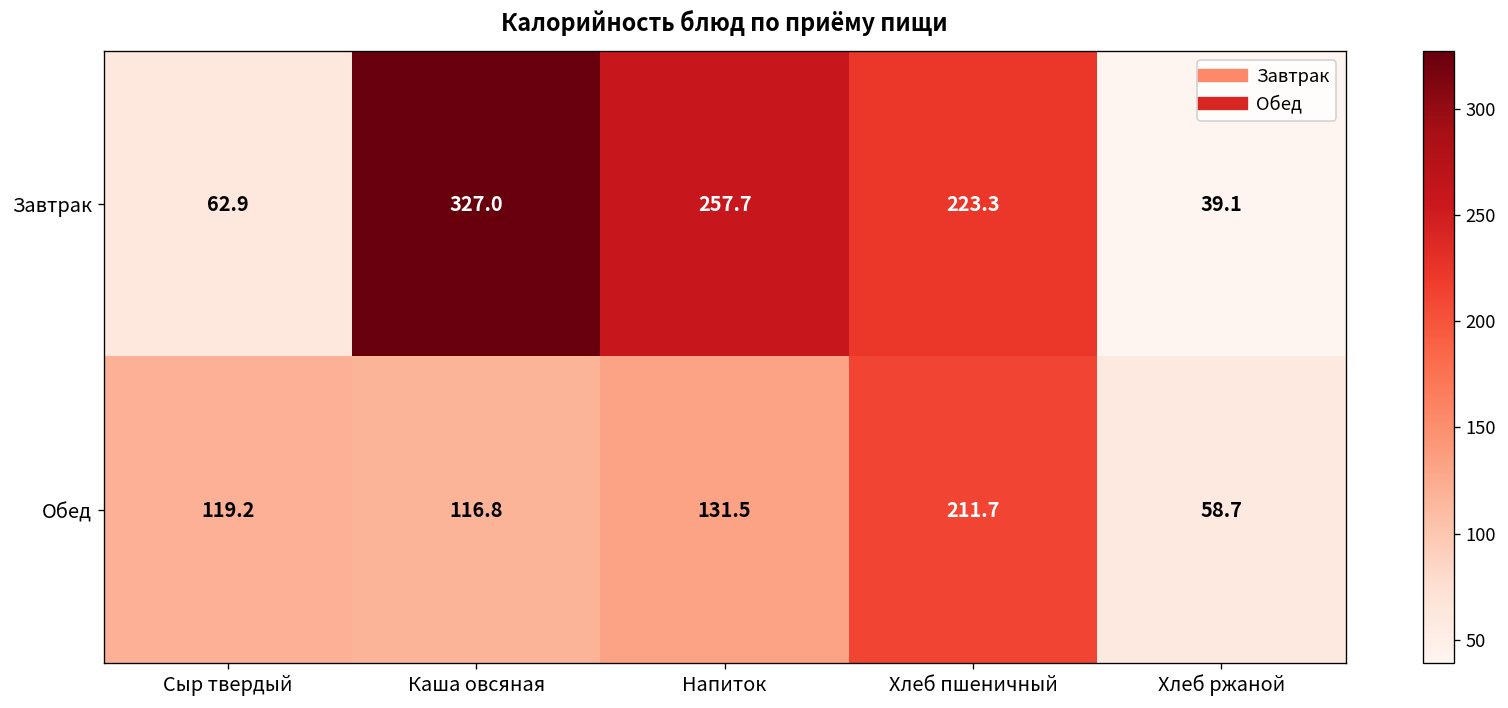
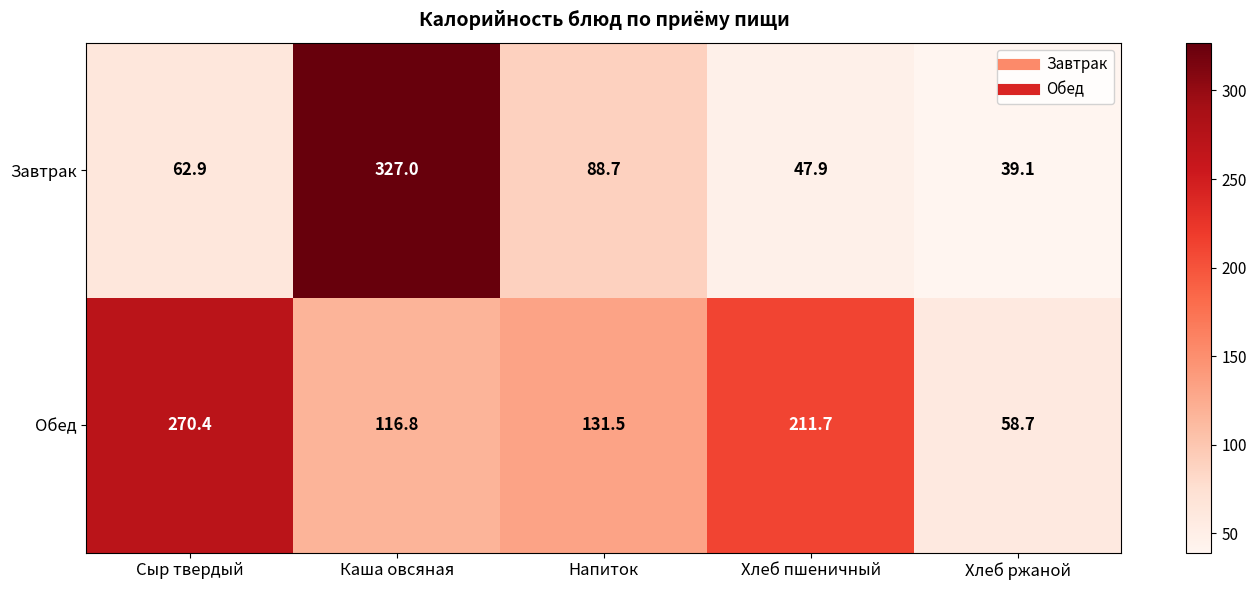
  {
    "Завтрак": {
      "Сыр твердый": 62.9,
      "Каша овсяная": 327.0,
-     "Напиток": 257.7,
-     "Хлеб пшеничный": 223.3,
+     "Напиток": 88.7,
+     "Хлеб пшеничный": 47.9,
      "Хлеб ржаной": 39.1
    },
    "Обед": {
-     "Сыр твердый": 119.2,
+     "Сыр твердый": 270.4,
      "Каша овсяная": 116.8,
      "Напиток": 131.5,
      "Хлеб пшеничный": 211.7,
      "Хлеб ржаной": 58.7
    }
  }
